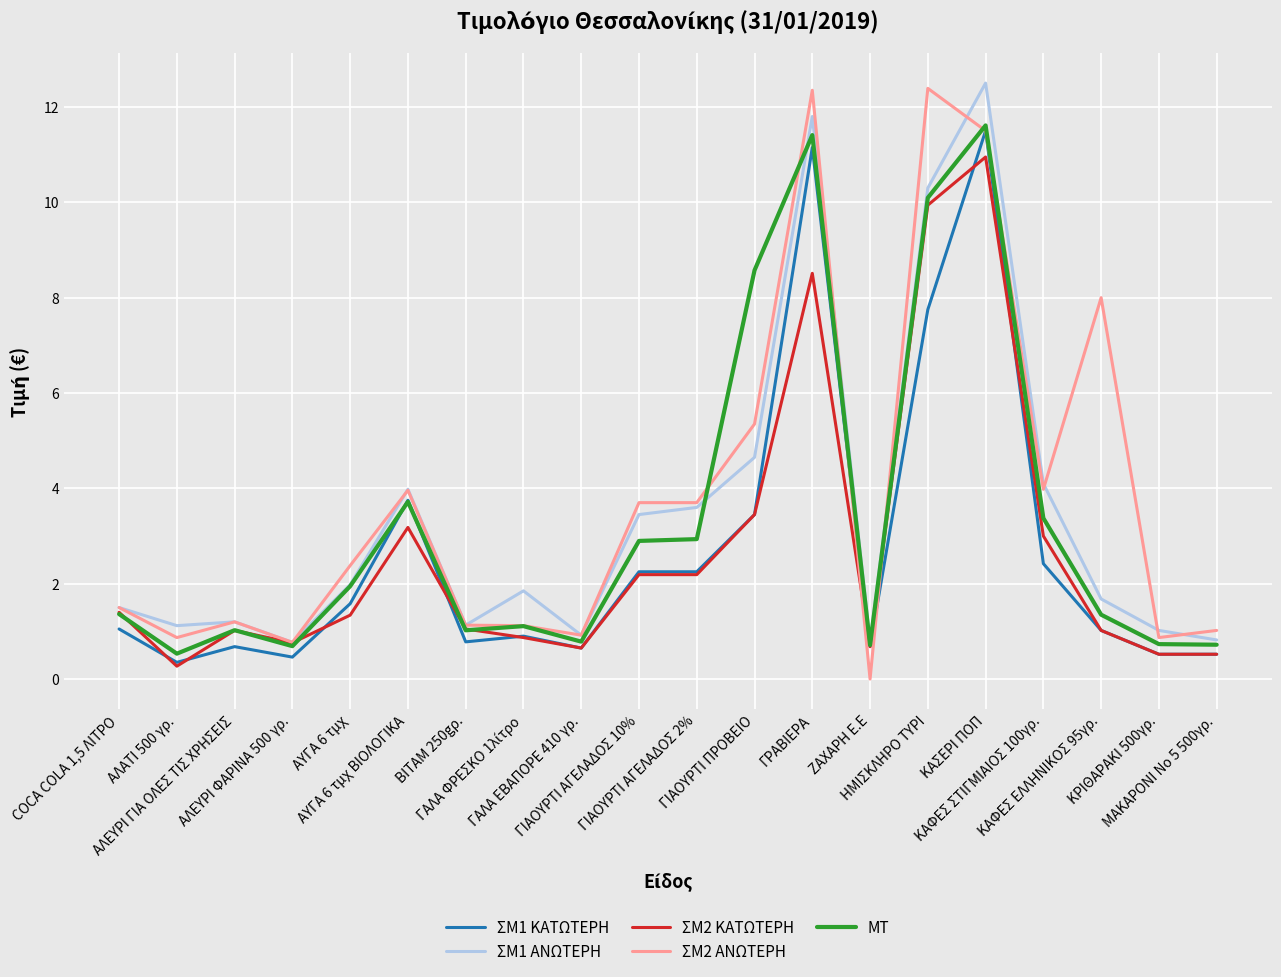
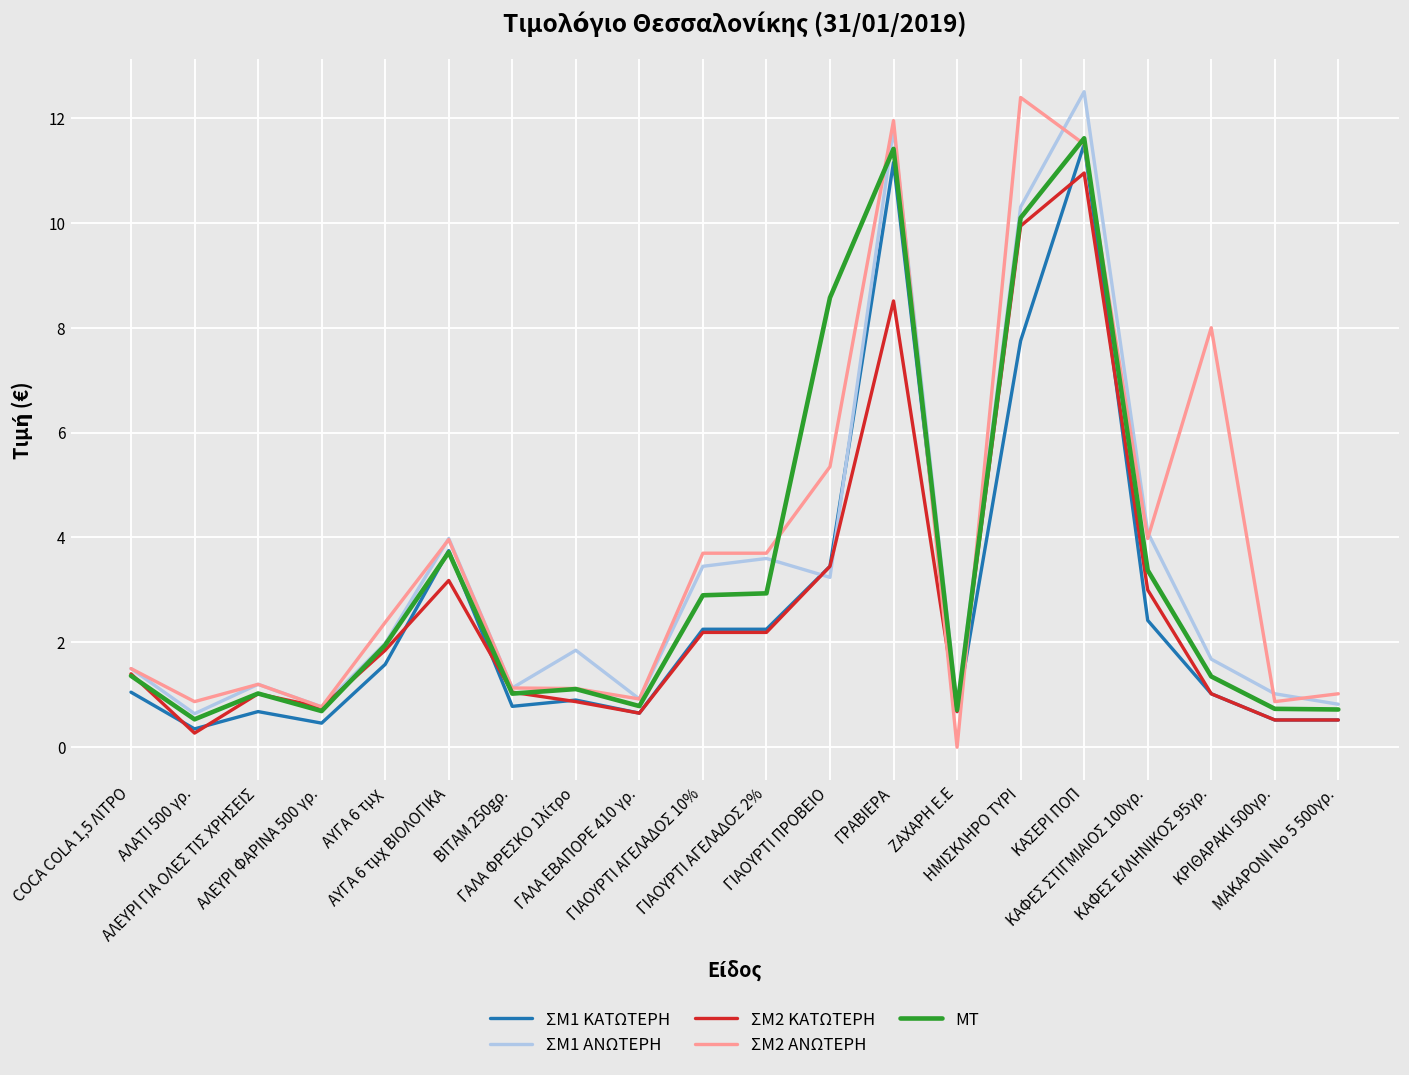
  {
    "ΣΜ1 ΚΑΤΩΤΕΡΗ": {
      "COCA COLA 1,5 ΛΙΤΡΟ": 1.1,
      "ΑΛΑΤΙ 500 γρ.": 0.4,
      "ΑΛΕΥΡΙ ΓΙΑ ΟΛΕΣ ΤΙΣ ΧΡΗΣΕΙΣ": 0.7,
      "ΑΛΕΥΡΙ ΦΑΡΙΝΑ 500 γρ.": 0.5,
      "ΑΥΓΑ 6 τμχ": 1.6,
      "ΒΙΤΑΜ 250gρ.": 0.8,
      "ΓΙΑΟΥΡΤΙ ΑΓΕΛΑΔΟΣ 10%": 2.3,
      "ΓΙΑΟΥΡΤΙ ΑΓΕΛΑΔΟΣ 2%": 2.3,
      "ΓΡΑΒΙΕΡΑ": 11.2,
      "ΗΜΙΣΚΛΗΡΟ ΤΥΡΙ": 7.8,
      "ΚΑΦΕΣ ΣΤΙΓΜΙΑΙΟΣ 100γρ.": 2.4
    },
    "ΣΜ1 ΑΝΩΤΕΡΗ": {
-     "ΑΛΑΤΙ 500 γρ.": 1.1,
+     "ΑΛΑΤΙ 500 γρ.": 0.6,
      "ΓΑΛΑ ΦΡΕΣΚΟ 1λίτρο": 1.9,
      "ΓΙΑΟΥΡΤΙ ΑΓΕΛΑΔΟΣ 10%": 3.5,
      "ΓΙΑΟΥΡΤΙ ΑΓΕΛΑΔΟΣ 2%": 3.6,
-     "ΓΙΑΟΥΡΤΙ ΠΡΟΒΕΙΟ": 4.7,
+     "ΓΙΑΟΥΡΤΙ ΠΡΟΒΕΙΟ": 3.2,
      "ΓΡΑΒΙΕΡΑ": 11.8,
      "ΖΑΧΑΡΗ Ε.Ε": 0.8,
      "ΗΜΙΣΚΛΗΡΟ ΤΥΡΙ": 10.3,
      "ΚΑΣΕΡΙ ΠΟΠ": 12.5,
      "ΚΑΦΕΣ ΣΤΙΓΜΙΑΙΟΣ 100γρ.": 4.1,
      "ΚΑΦΕΣ ΕΛΛΗΝΙΚΟΣ 95γρ.": 1.7,
      "ΚΡΙΘΑΡΑΚΙ 500γρ.": 1.0,
      "ΜΑΚΑΡΟΝΙ Νο 5 500γρ.": 0.8
    },
    "ΣΜ2 ΚΑΤΩΤΕΡΗ": {
      "ΑΛΑΤΙ 500 γρ.": 0.3,
-     "ΑΥΓΑ 6 τμχ": 1.3,
+     "ΑΥΓΑ 6 τμχ": 1.9,
      "ΑΥΓΑ 6 τμχ ΒΙΟΛΟΓΙΚΑ": 3.2,
      "ΓΙΑΟΥΡΤΙ ΑΓΕΛΑΔΟΣ 10%": 2.2,
      "ΓΙΑΟΥΡΤΙ ΑΓΕΛΑΔΟΣ 2%": 2.2,
      "ΓΡΑΒΙΕΡΑ": 8.5,
      "ΗΜΙΣΚΛΗΡΟ ΤΥΡΙ": 9.9,
      "ΚΑΣΕΡΙ ΠΟΠ": 11.0,
      "ΚΑΦΕΣ ΣΤΙΓΜΙΑΙΟΣ 100γρ.": 3.0
    },
    "ΣΜ2 ΑΝΩΤΕΡΗ": {
      "ΑΛΑΤΙ 500 γρ.": 0.9,
      "ΑΥΓΑ 6 τμχ": 2.4,
      "ΓΙΑΟΥΡΤΙ ΑΓΕΛΑΔΟΣ 10%": 3.7,
      "ΓΙΑΟΥΡΤΙ ΑΓΕΛΑΔΟΣ 2%": 3.7,
      "ΓΙΑΟΥΡΤΙ ΠΡΟΒΕΙΟ": 5.4,
-     "ΓΡΑΒΙΕΡΑ": 12.4,
+     "ΓΡΑΒΙΕΡΑ": 12.0,
      "ΖΑΧΑΡΗ Ε.Ε": 0.0,
      "ΗΜΙΣΚΛΗΡΟ ΤΥΡΙ": 12.4,
      "ΚΑΦΕΣ ΣΤΙΓΜΙΑΙΟΣ 100γρ.": 4.0,
      "ΚΑΦΕΣ ΕΛΛΗΝΙΚΟΣ 95γρ.": 8.0,
      "ΚΡΙΘΑΡΑΚΙ 500γρ.": 0.9,
      "ΜΑΚΑΡΟΝΙ Νο 5 500γρ.": 1.0
    },
    "ΜΤ": {
      "ΑΛΑΤΙ 500 γρ.": 0.5,
      "ΑΛΕΥΡΙ ΦΑΡΙΝΑ 500 γρ.": 0.7,
      "ΓΑΛΑ ΕΒΑΠΟΡΕ 410 γρ.": 0.8,
      "ΓΙΑΟΥΡΤΙ ΑΓΕΛΑΔΟΣ 10%": 2.9,
      "ΓΙΑΟΥΡΤΙ ΑΓΕΛΑΔΟΣ 2%": 2.9,
      "ΓΙΑΟΥΡΤΙ ΠΡΟΒΕΙΟ": 8.6,
      "ΓΡΑΒΙΕΡΑ": 11.4,
      "ΗΜΙΣΚΛΗΡΟ ΤΥΡΙ": 10.1,
      "ΚΑΣΕΡΙ ΠΟΠ": 11.6,
      "ΚΑΦΕΣ ΣΤΙΓΜΙΑΙΟΣ 100γρ.": 3.4,
      "ΚΑΦΕΣ ΕΛΛΗΝΙΚΟΣ 95γρ.": 1.4,
      "ΚΡΙΘΑΡΑΚΙ 500γρ.": 0.7,
      "ΜΑΚΑΡΟΝΙ Νο 5 500γρ.": 0.7
    }
  }
